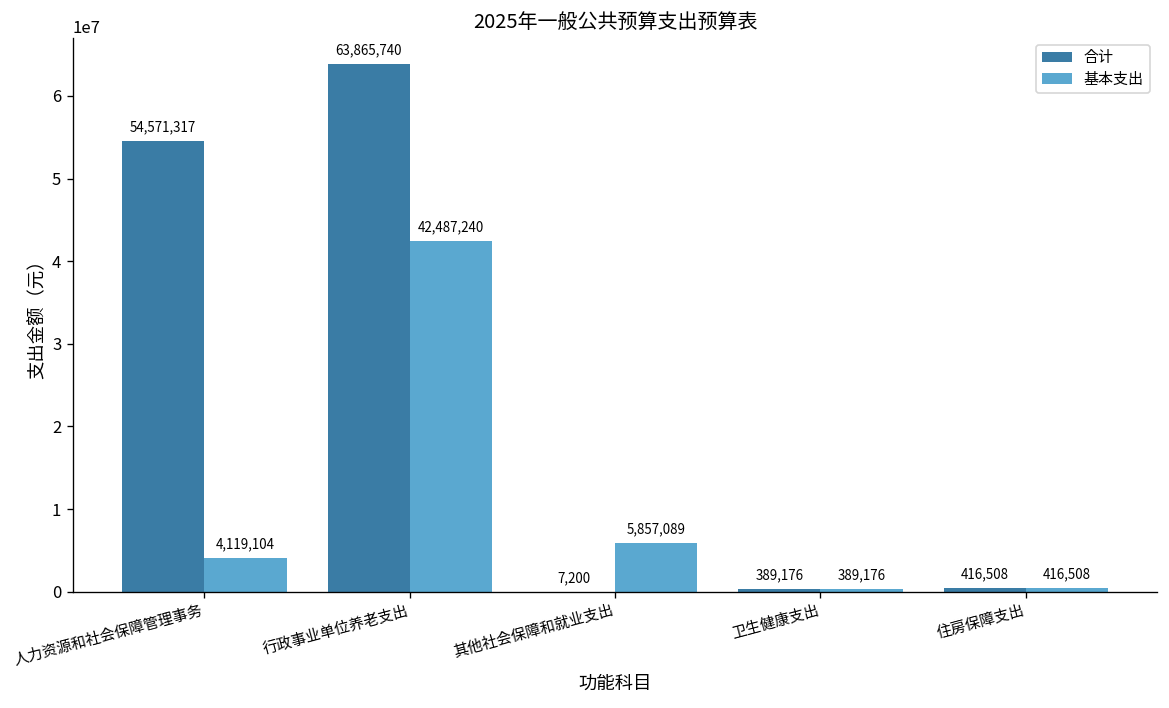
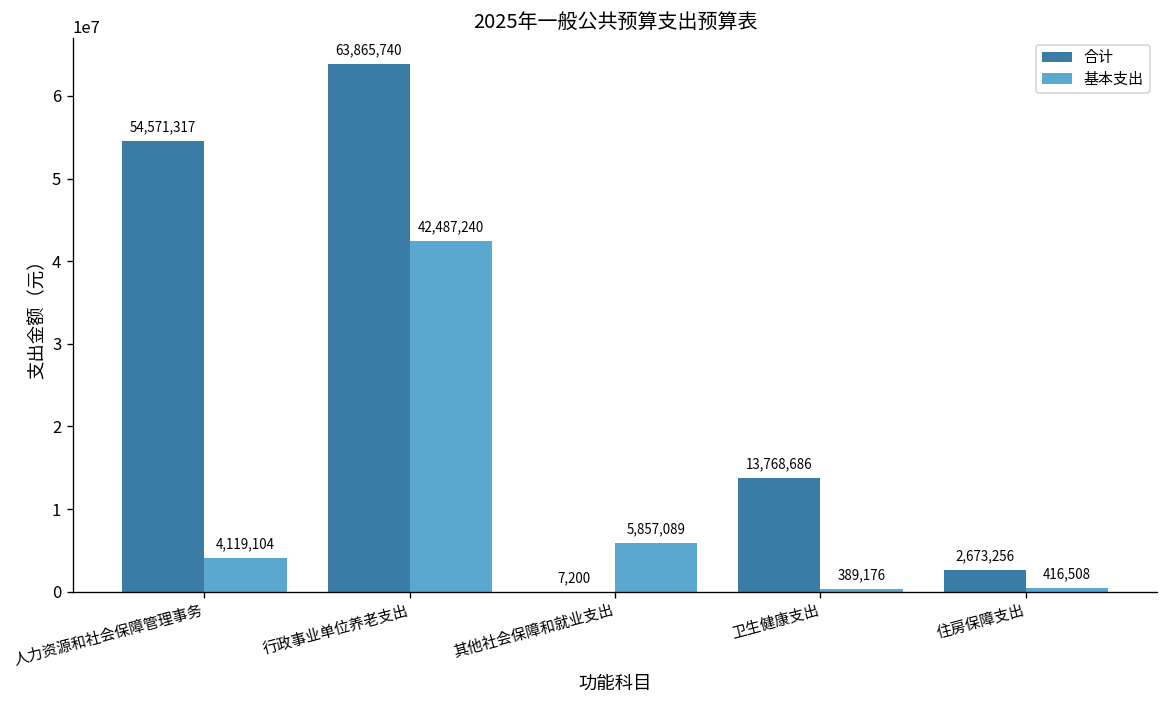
  {
    "合计": {
      "人力资源和社会保障管理事务": "54,571,317",
      "行政事业单位养老支出": "63,865,740",
      "其他社会保障和就业支出": "7,200",
-     "卫生健康支出": "389,176",
-     "住房保障支出": "416,508"
+     "卫生健康支出": "13,768,686",
+     "住房保障支出": "2,673,256"
    },
    "基本支出": {
      "人力资源和社会保障管理事务": "4,119,104",
      "行政事业单位养老支出": "42,487,240",
      "其他社会保障和就业支出": "5,857,089",
      "卫生健康支出": "389,176",
      "住房保障支出": "416,508"
    }
  }
